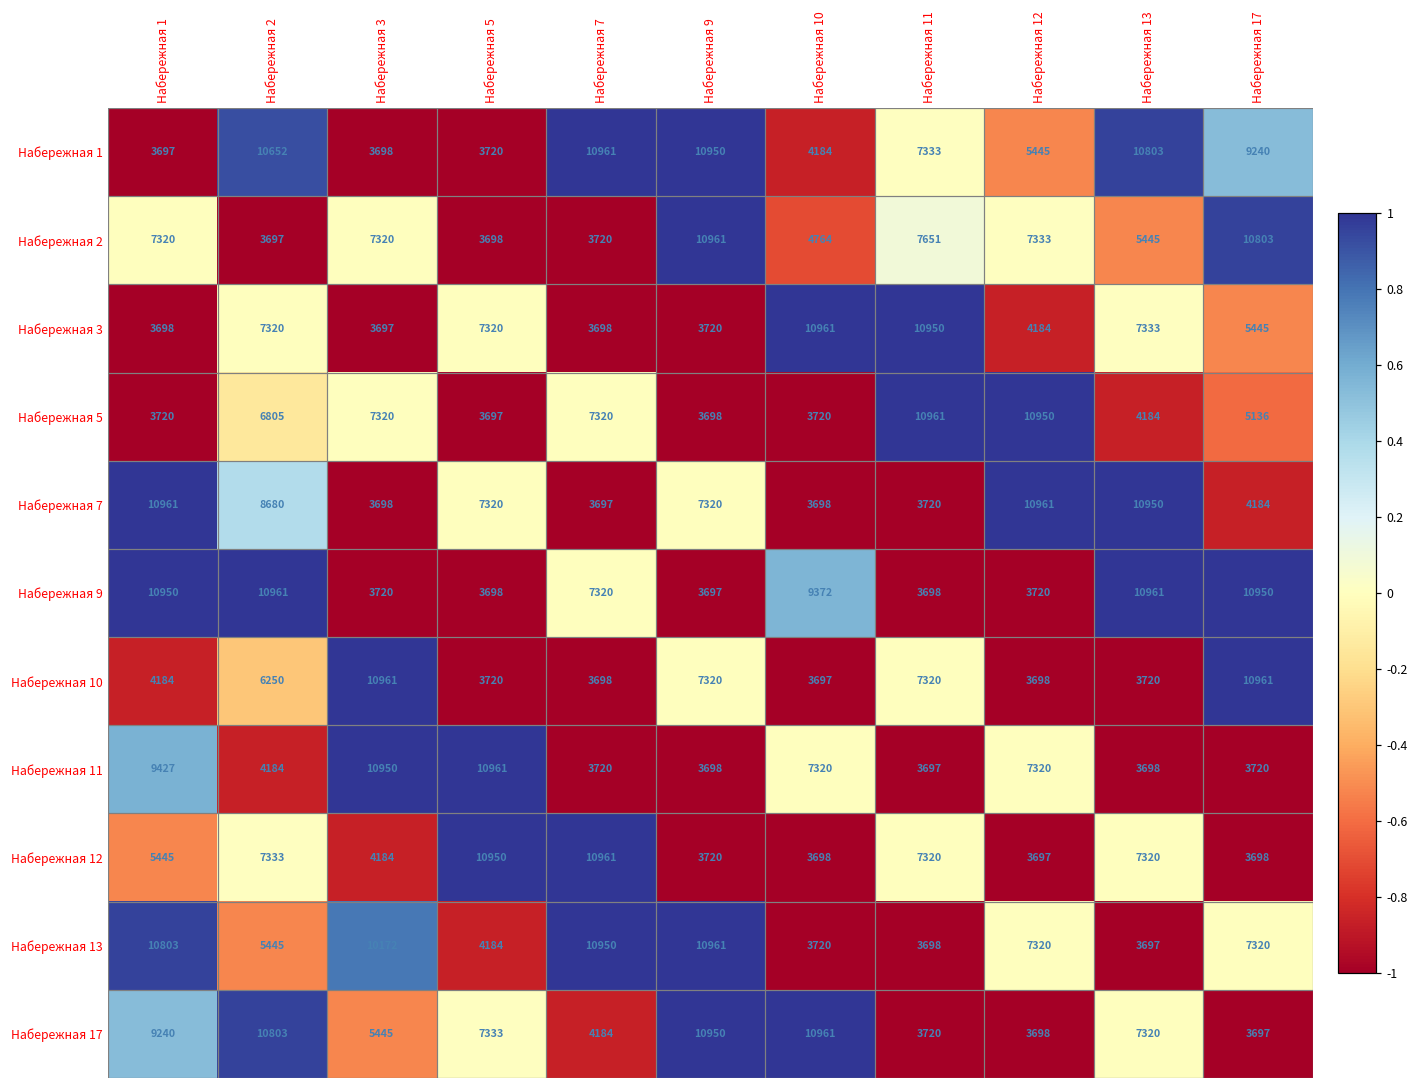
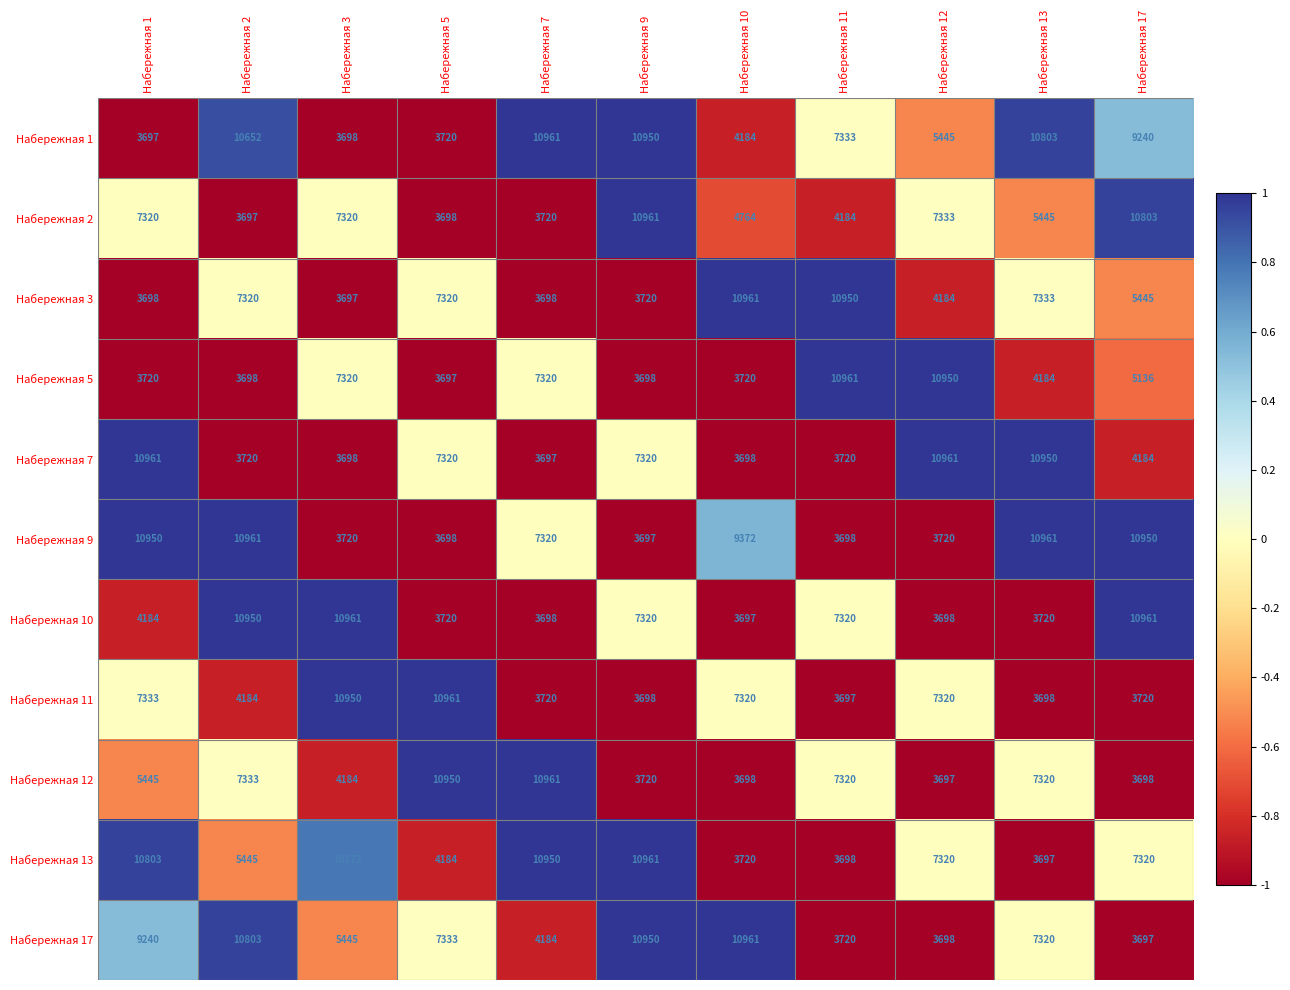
  {
    "Набережная 1": {
      "Набережная 1": 3697,
      "Набережная 2": 10652,
      "Набережная 3": 3698,
      "Набережная 5": 3720,
      "Набережная 7": 10961,
      "Набережная 9": 10950,
      "Набережная 10": 4184,
      "Набережная 11": 7333,
      "Набережная 12": 5445,
      "Набережная 13": 10803,
      "Набережная 17": 9240
    },
    "Набережная 2": {
      "Набережная 1": 7320,
      "Набережная 2": 3697,
      "Набережная 3": 7320,
      "Набережная 5": 3698,
      "Набережная 7": 3720,
      "Набережная 9": 10961,
      "Набережная 10": 4764,
-     "Набережная 11": 7651,
+     "Набережная 11": 4184,
      "Набережная 12": 7333,
      "Набережная 13": 5445,
      "Набережная 17": 10803
    },
    "Набережная 3": {
      "Набережная 1": 3698,
      "Набережная 2": 7320,
      "Набережная 3": 3697,
      "Набережная 5": 7320,
      "Набережная 7": 3698,
      "Набережная 9": 3720,
      "Набережная 10": 10961,
      "Набережная 11": 10950,
      "Набережная 12": 4184,
      "Набережная 13": 7333,
      "Набережная 17": 5445
    },
    "Набережная 5": {
      "Набережная 1": 3720,
-     "Набережная 2": 6805,
+     "Набережная 2": 3698,
      "Набережная 3": 7320,
      "Набережная 5": 3697,
      "Набережная 7": 7320,
      "Набережная 9": 3698,
      "Набережная 10": 3720,
      "Набережная 11": 10961,
      "Набережная 12": 10950,
      "Набережная 13": 4184,
      "Набережная 17": 5136
    },
    "Набережная 7": {
      "Набережная 1": 10961,
-     "Набережная 2": 8680,
+     "Набережная 2": 3720,
      "Набережная 3": 3698,
      "Набережная 5": 7320,
      "Набережная 7": 3697,
      "Набережная 9": 7320,
      "Набережная 10": 3698,
      "Набережная 11": 3720,
      "Набережная 12": 10961,
      "Набережная 13": 10950,
      "Набережная 17": 4184
    },
    "Набережная 9": {
      "Набережная 1": 10950,
      "Набережная 2": 10961,
      "Набережная 3": 3720,
      "Набережная 5": 3698,
      "Набережная 7": 7320,
      "Набережная 9": 3697,
      "Набережная 10": 9372,
      "Набережная 11": 3698,
      "Набережная 12": 3720,
      "Набережная 13": 10961,
      "Набережная 17": 10950
    },
    "Набережная 10": {
      "Набережная 1": 4184,
-     "Набережная 2": 6250,
+     "Набережная 2": 10950,
      "Набережная 3": 10961,
      "Набережная 5": 3720,
      "Набережная 7": 3698,
      "Набережная 9": 7320,
      "Набережная 10": 3697,
      "Набережная 11": 7320,
      "Набережная 12": 3698,
      "Набережная 13": 3720,
      "Набережная 17": 10961
    },
    "Набережная 11": {
-     "Набережная 1": 9427,
+     "Набережная 1": 7333,
      "Набережная 2": 4184,
      "Набережная 3": 10950,
      "Набережная 5": 10961,
      "Набережная 7": 3720,
      "Набережная 9": 3698,
      "Набережная 10": 7320,
      "Набережная 11": 3697,
      "Набережная 12": 7320,
      "Набережная 13": 3698,
      "Набережная 17": 3720
    },
    "Набережная 12": {
      "Набережная 1": 5445,
      "Набережная 2": 7333,
      "Набережная 3": 4184,
      "Набережная 5": 10950,
      "Набережная 7": 10961,
      "Набережная 9": 3720,
      "Набережная 10": 3698,
      "Набережная 11": 7320,
      "Набережная 12": 3697,
      "Набережная 13": 7320,
      "Набережная 17": 3698
    },
    "Набережная 13": {
      "Набережная 1": 10803,
      "Набережная 2": 5445,
      "Набережная 5": 4184,
      "Набережная 7": 10950,
      "Набережная 9": 10961,
      "Набережная 10": 3720,
      "Набережная 11": 3698,
      "Набережная 12": 7320,
      "Набережная 13": 3697,
      "Набережная 17": 7320
    },
    "Набережная 17": {
      "Набережная 1": 9240,
      "Набережная 2": 10803,
      "Набережная 3": 5445,
      "Набережная 5": 7333,
      "Набережная 7": 4184,
      "Набережная 9": 10950,
      "Набережная 10": 10961,
      "Набережная 11": 3720,
      "Набережная 12": 3698,
      "Набережная 13": 7320,
      "Набережная 17": 3697
    }
  }
